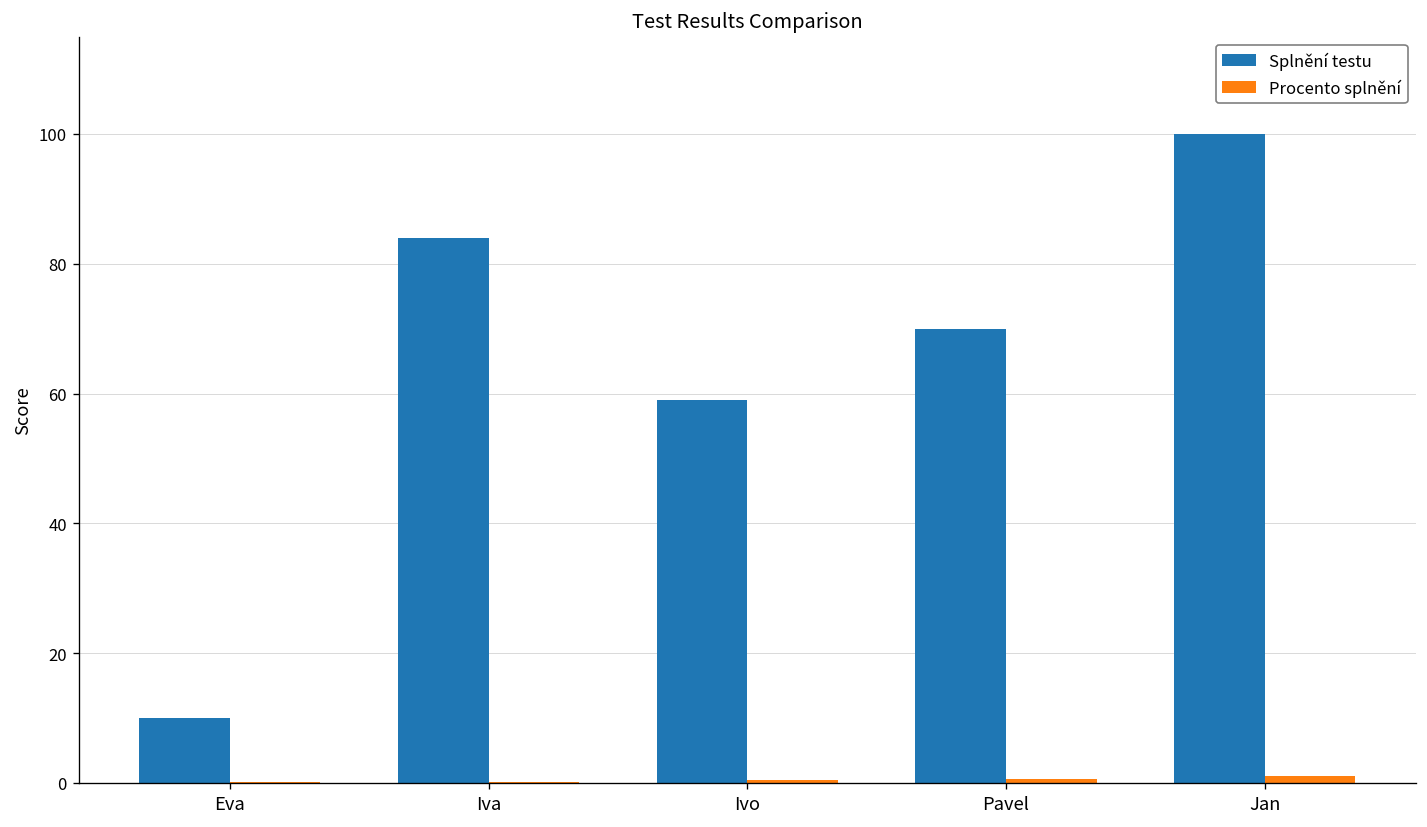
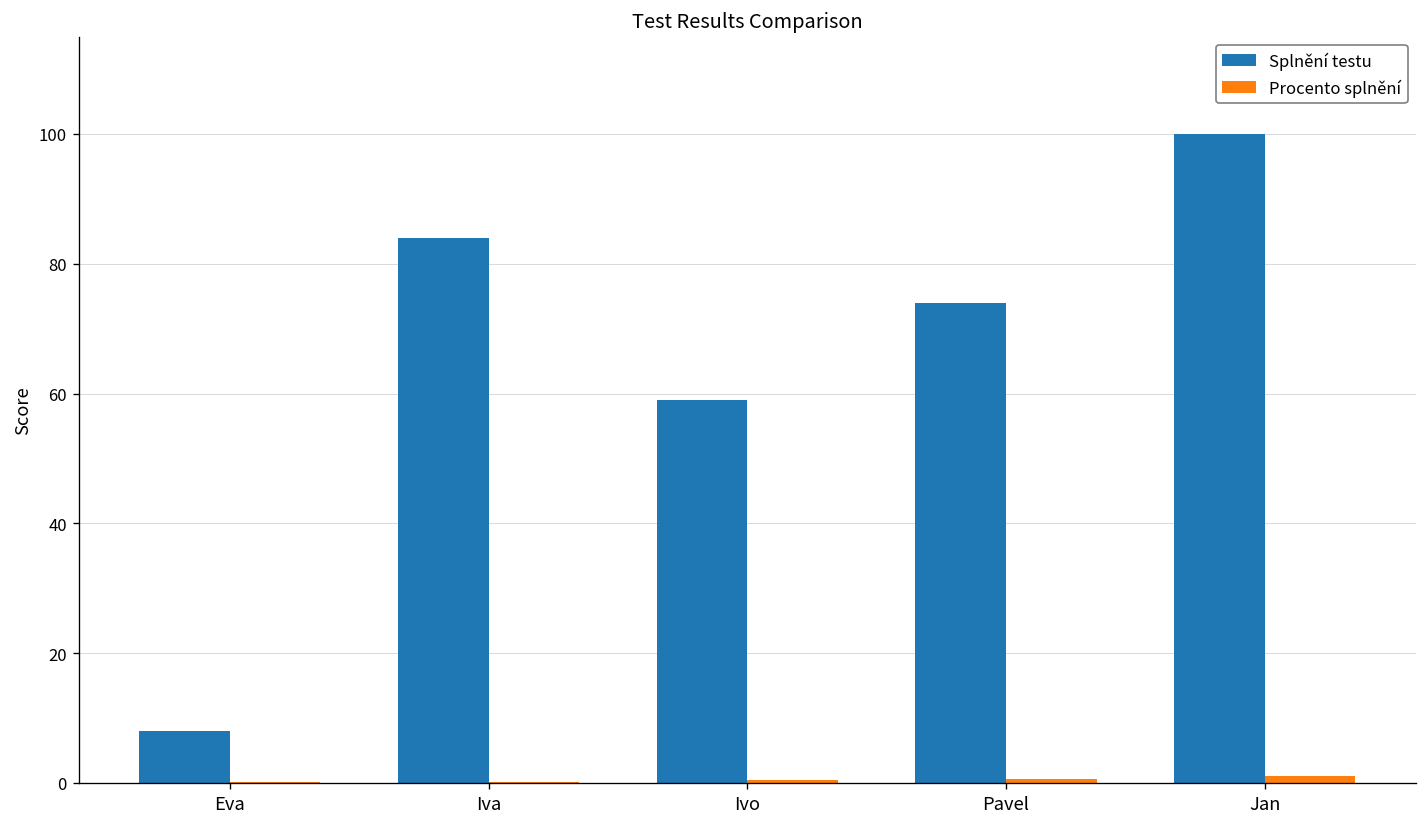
  {
    "Splnění testu": {
-     "Eva": 10,
+     "Eva": 8,
      "Iva": 84,
      "Ivo": 59,
-     "Pavel": 70,
+     "Pavel": 74,
      "Jan": 100
    },
    "Procento splnění": {
      "Ivo": 1,
      "Pavel": 1,
      "Jan": 1
    }
  }
